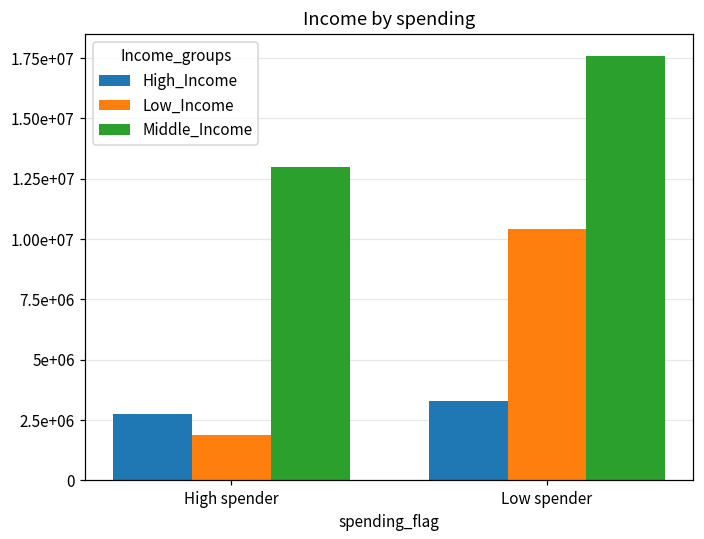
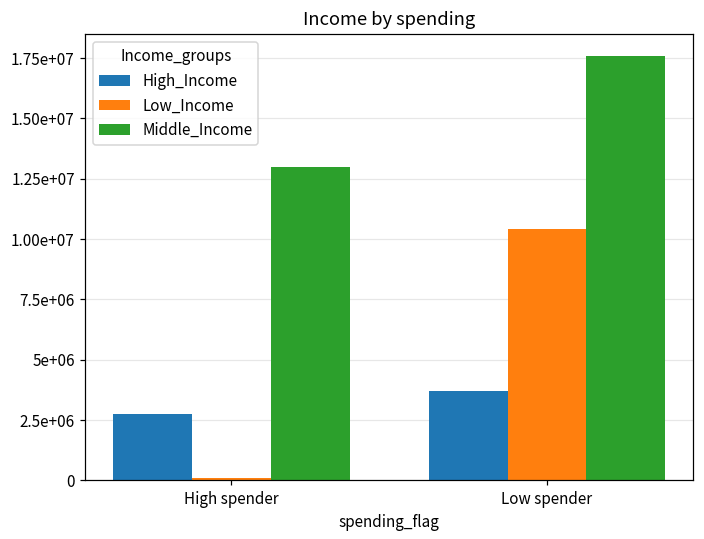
  {
    "High_Income": {
      "High spender": 2700000,
-     "Low spender": 3300000
+     "Low spender": 3700000
    },
    "Low_Income": {
-     "High spender": 1900000,
+     "High spender": 100000,
      "Low spender": 10400000
    },
    "Middle_Income": {
      "High spender": 13000000,
      "Low spender": 17600000
    }
  }
